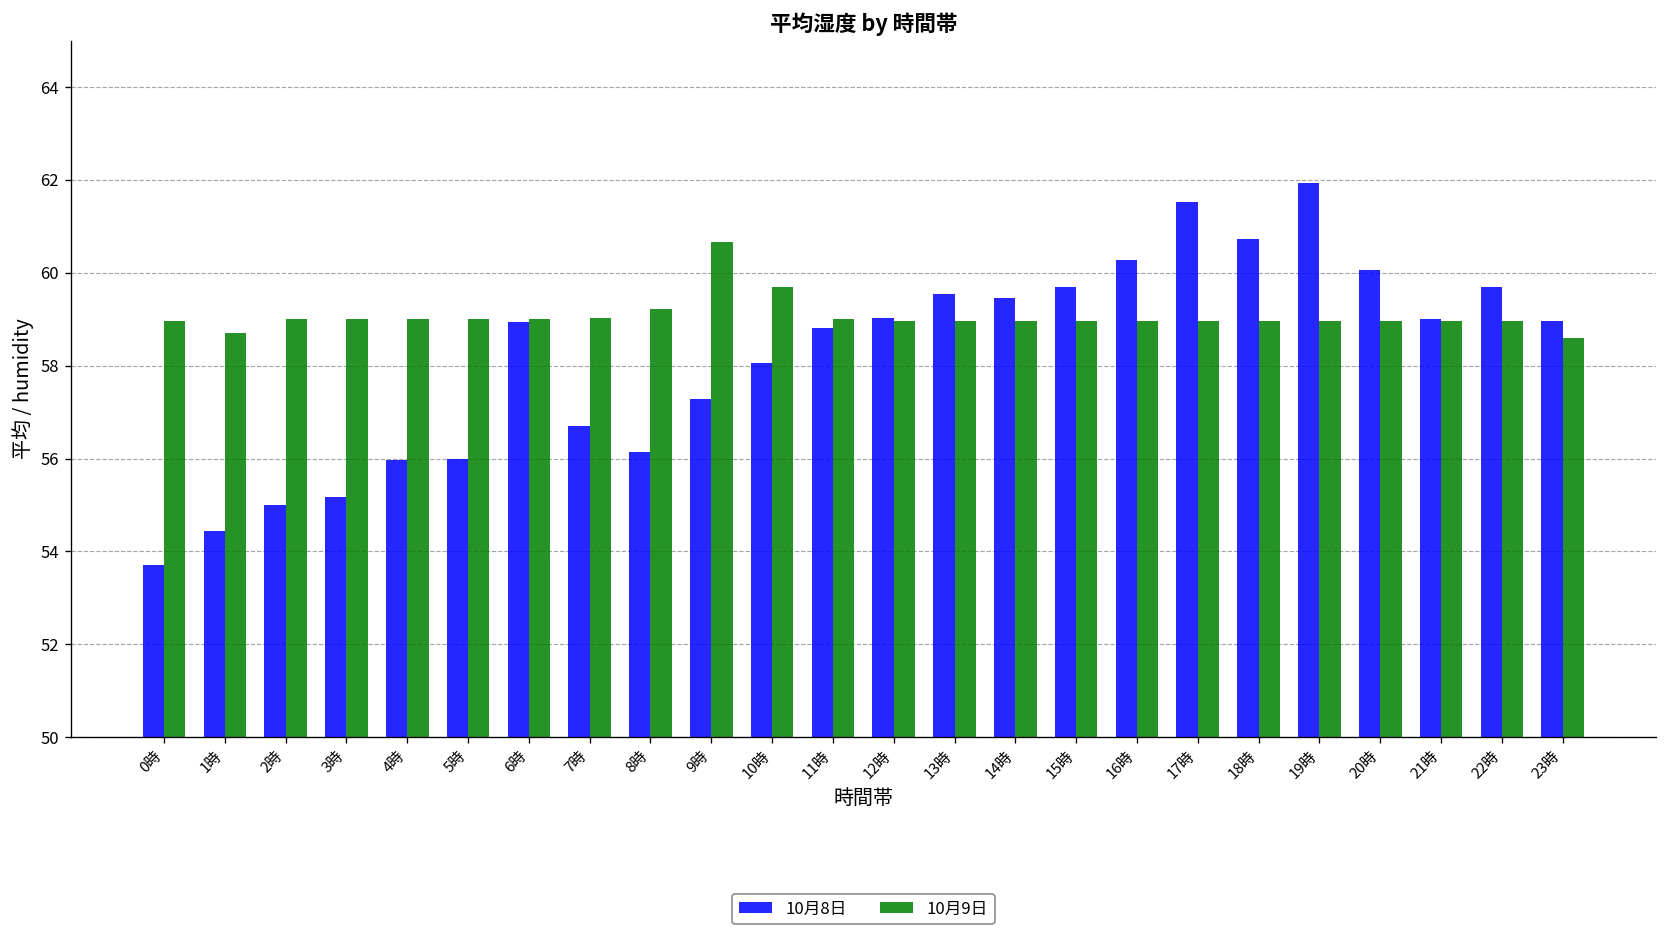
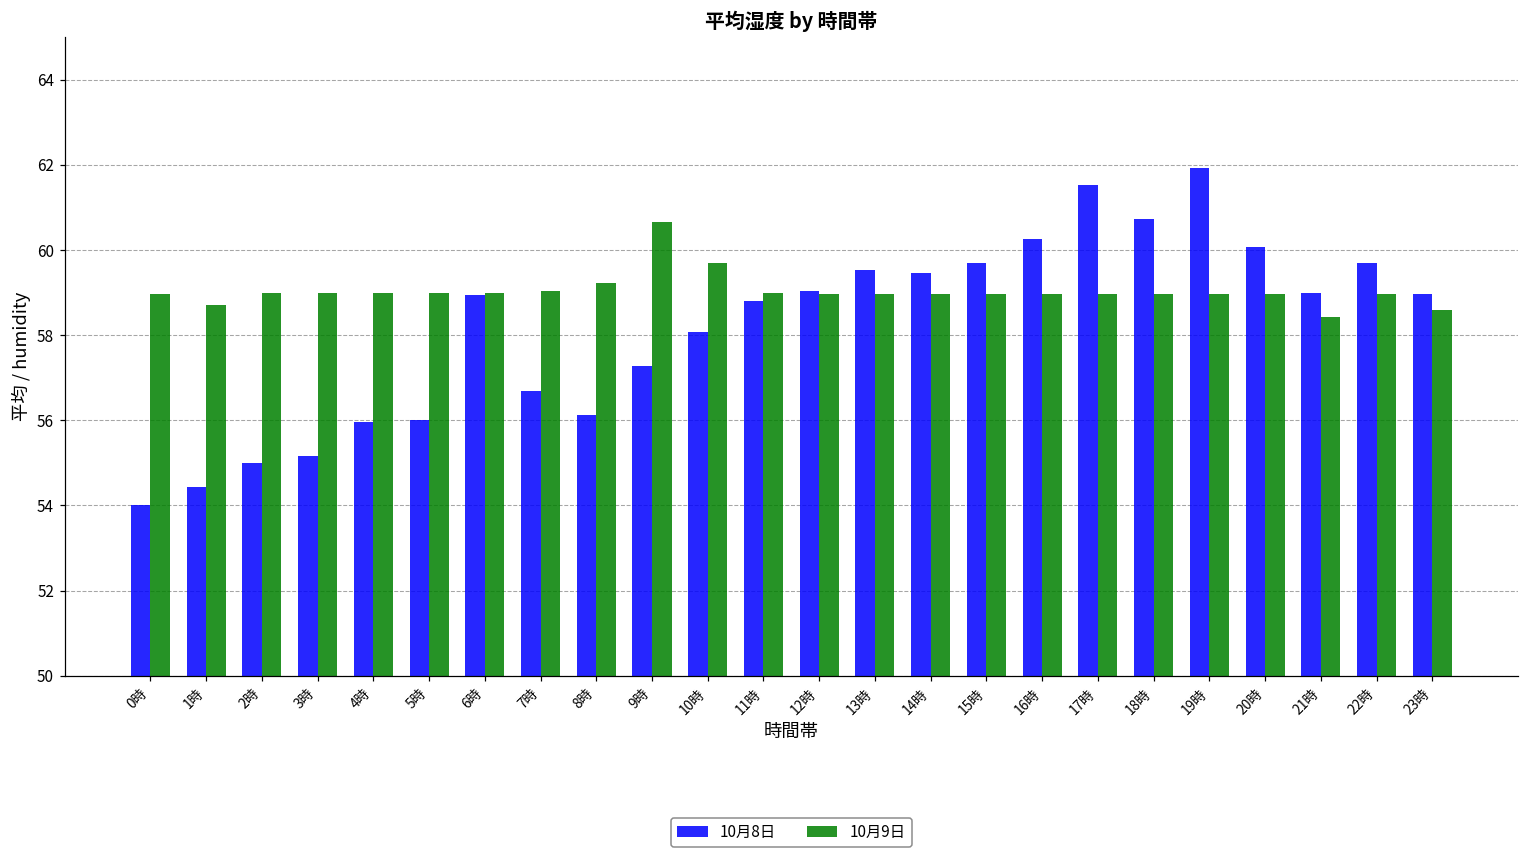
  {
    "10月8日": {
-     "0時": 53.7,
+     "0時": 54.0,
      "1時": 54.4,
      "2時": 55.0,
      "3時": 55.2,
      "4時": 56.0,
      "5時": 56.0,
      "6時": 58.9,
      "7時": 56.7,
      "8時": 56.1,
      "9時": 57.3,
      "10時": 58.1,
      "11時": 58.8,
      "12時": 59.0,
      "13時": 59.5,
      "14時": 59.5,
      "15時": 59.7,
      "16時": 60.3,
      "17時": 61.5,
      "18時": 60.7,
      "19時": 61.9,
      "20時": 60.1,
      "21時": 59.0,
      "22時": 59.7,
      "23時": 59.0
    },
    "10月9日": {
      "0時": 59.0,
      "1時": 58.7,
      "2時": 59.0,
      "3時": 59.0,
      "4時": 59.0,
      "5時": 59.0,
      "6時": 59.0,
      "7時": 59.0,
      "8時": 59.2,
      "9時": 60.7,
      "10時": 59.7,
      "11時": 59.0,
      "12時": 59.0,
      "13時": 59.0,
      "14時": 59.0,
      "15時": 59.0,
      "16時": 59.0,
      "17時": 59.0,
      "18時": 59.0,
      "19時": 59.0,
      "20時": 59.0,
-     "21時": 59.0,
+     "21時": 58.4,
      "22時": 59.0,
      "23時": 58.6
    }
  }
